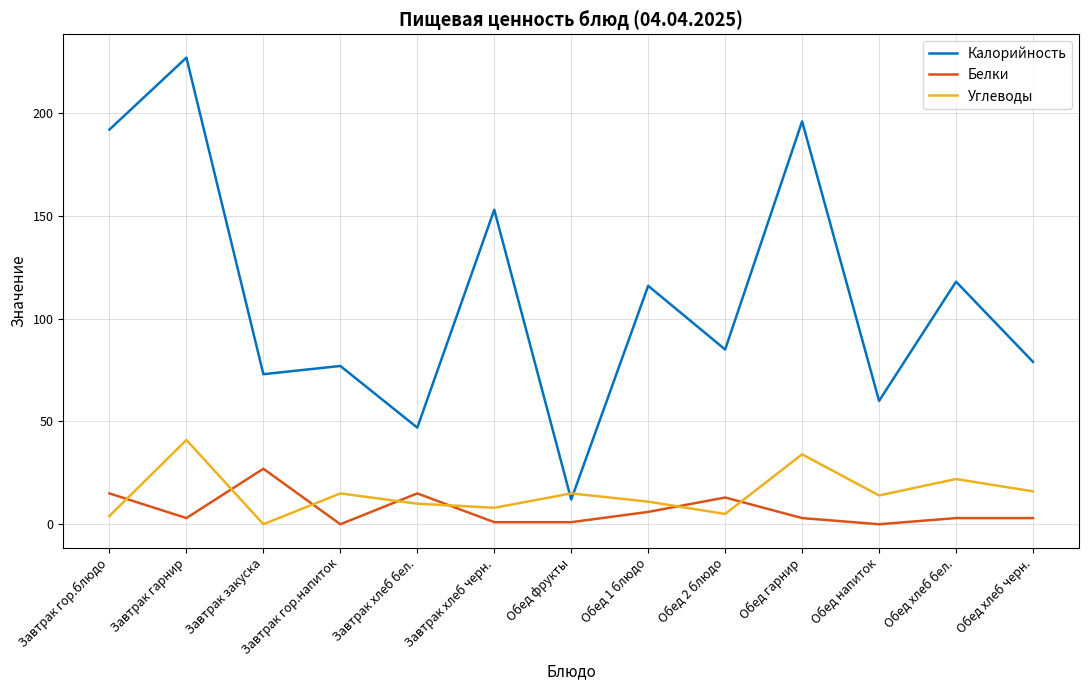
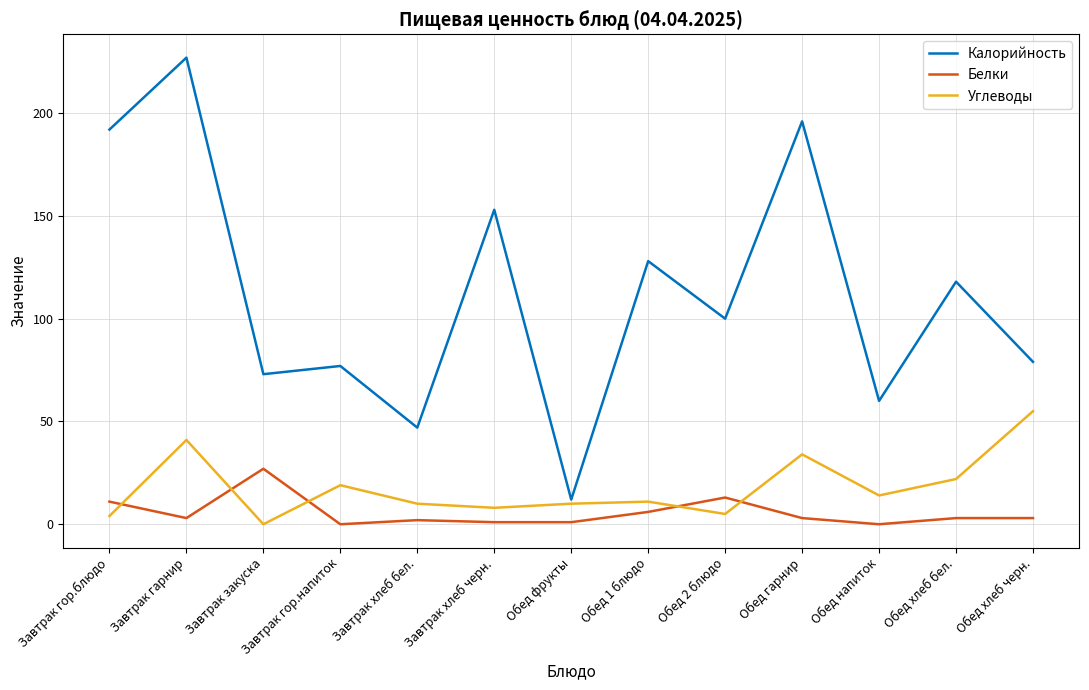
  {
    "Калорийность": {
      "Завтрак гор.блюдо": 192,
      "Завтрак гарнир": 227,
      "Завтрак закуска": 73,
      "Завтрак гор.напиток": 77,
      "Завтрак хлеб бел.": 47,
      "Завтрак хлеб черн.": 153,
      "Обед фрукты": 12,
-     "Обед 1 блюдо": 116,
-     "Обед 2 блюдо": 85,
+     "Обед 1 блюдо": 128,
+     "Обед 2 блюдо": 100,
      "Обед гарнир": 196,
      "Обед напиток": 60,
      "Обед хлеб бел.": 118,
      "Обед хлеб черн.": 79
    },
    "Белки": {
-     "Завтрак гор.блюдо": 15,
+     "Завтрак гор.блюдо": 11,
      "Завтрак гарнир": 3,
      "Завтрак закуска": 27,
      "Завтрак гор.напиток": 0,
-     "Завтрак хлеб бел.": 15,
+     "Завтрак хлеб бел.": 2,
      "Завтрак хлеб черн.": 1,
      "Обед фрукты": 1,
      "Обед 1 блюдо": 6,
      "Обед 2 блюдо": 13,
      "Обед гарнир": 3,
      "Обед напиток": 0,
      "Обед хлеб бел.": 3,
      "Обед хлеб черн.": 3
    },
    "Углеводы": {
      "Завтрак гор.блюдо": 4,
      "Завтрак гарнир": 41,
      "Завтрак закуска": 0,
-     "Завтрак гор.напиток": 15,
+     "Завтрак гор.напиток": 19,
      "Завтрак хлеб бел.": 10,
      "Завтрак хлеб черн.": 8,
-     "Обед фрукты": 15,
+     "Обед фрукты": 10,
      "Обед 1 блюдо": 11,
      "Обед 2 блюдо": 5,
      "Обед гарнир": 34,
      "Обед напиток": 14,
      "Обед хлеб бел.": 22,
-     "Обед хлеб черн.": 16
+     "Обед хлеб черн.": 55
    }
  }
